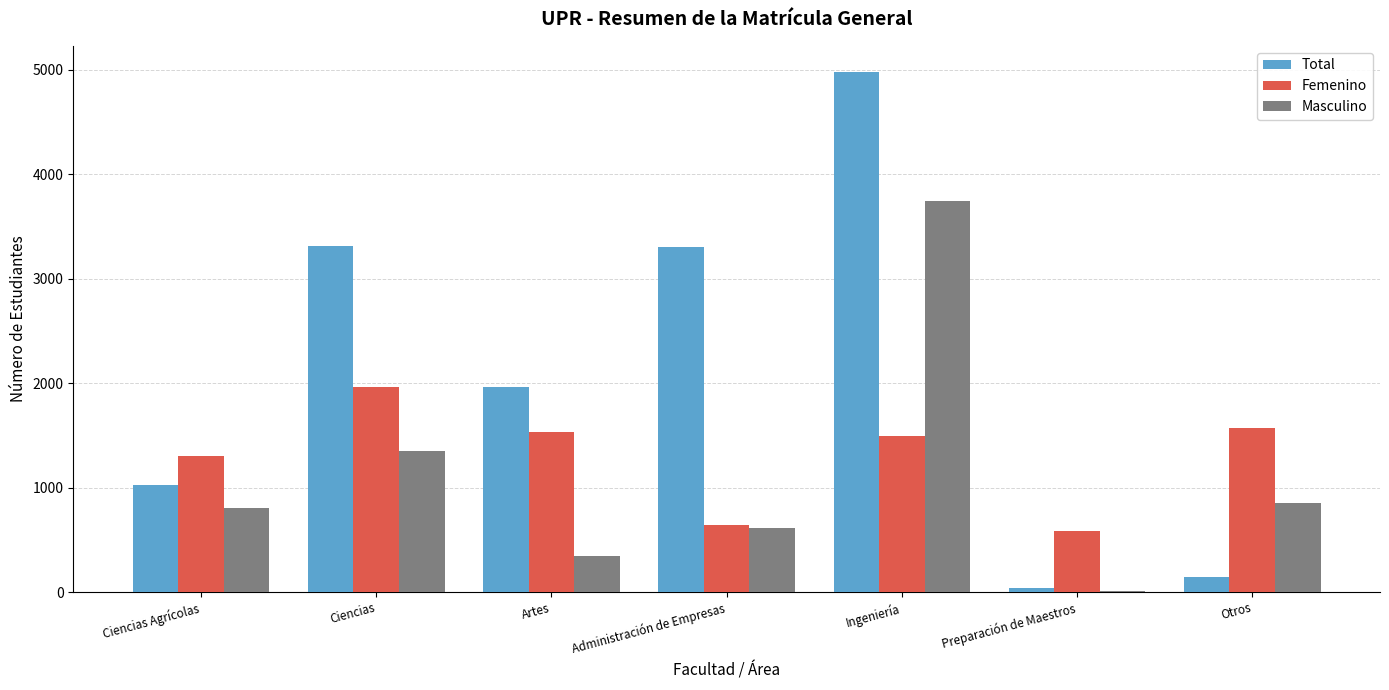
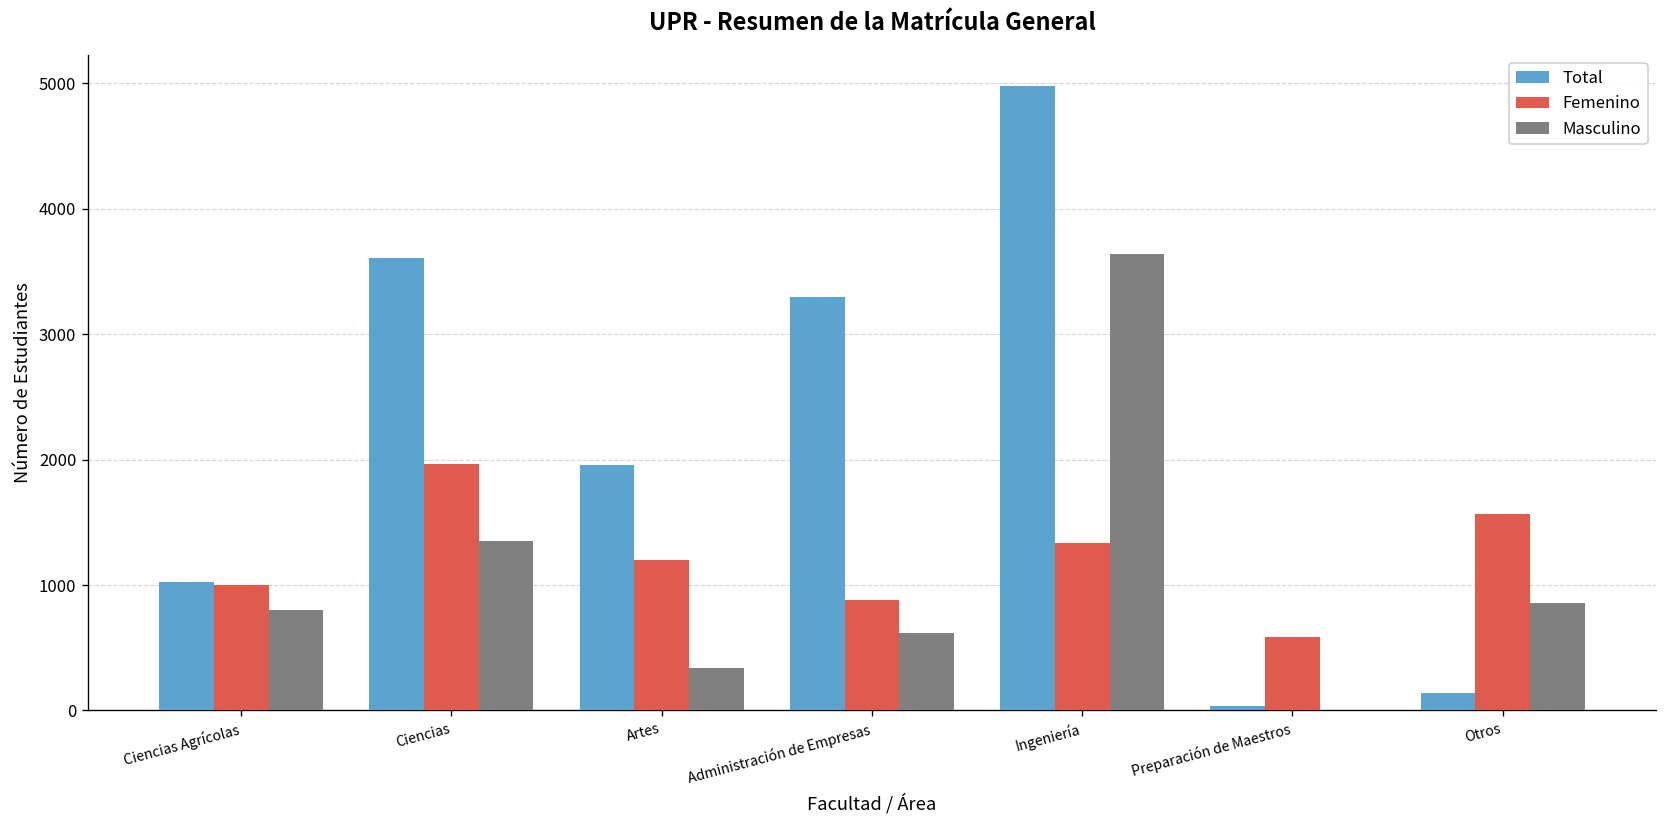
  {
    "Total": {
      "Ciencias Agrícolas": 1020,
-     "Ciencias": 3320,
+     "Ciencias": 3600,
      "Artes": 1960,
      "Administración de Empresas": 3300,
      "Ingeniería": 4980,
      "Preparación de Maestros": 30,
      "Otros": 140
    },
    "Femenino": {
-     "Ciencias Agrícolas": 1300,
+     "Ciencias Agrícolas": 1000,
      "Ciencias": 1960,
-     "Artes": 1530,
-     "Administración de Empresas": 640,
-     "Ingeniería": 1500,
+     "Artes": 1200,
+     "Administración de Empresas": 880,
+     "Ingeniería": 1340,
      "Preparación de Maestros": 590,
      "Otros": 1570
    },
    "Masculino": {
      "Ciencias Agrícolas": 800,
      "Ciencias": 1350,
      "Artes": 340,
      "Administración de Empresas": 610,
-     "Ingeniería": 3740,
+     "Ingeniería": 3640,
      "Otros": 850
    }
  }
